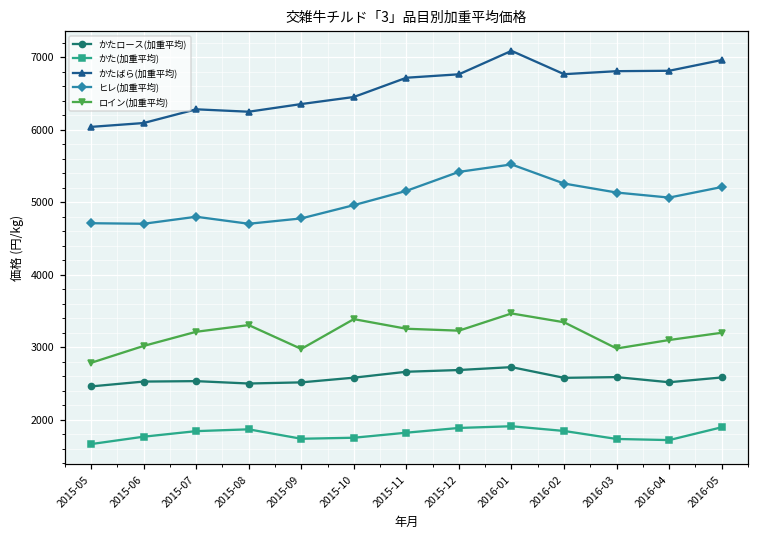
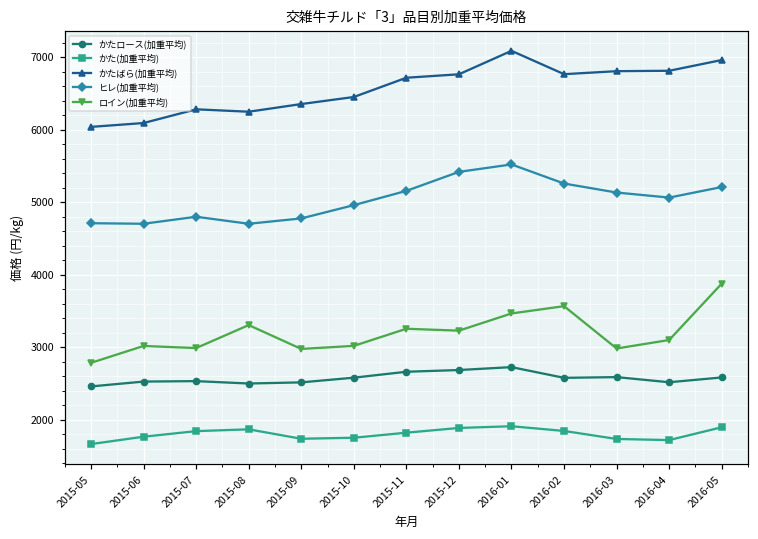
  {
    "ロイン(加重平均)": {
      "2015-05": 2800,
      "2015-06": 3000,
-     "2015-07": 3200,
+     "2015-07": 3000,
      "2015-08": 3300,
      "2015-09": 3000,
-     "2015-10": 3400,
+     "2015-10": 3000,
      "2015-11": 3300,
      "2015-12": 3200,
      "2016-01": 3500,
-     "2016-02": 3300,
+     "2016-02": 3600,
      "2016-03": 3000,
      "2016-04": 3100,
-     "2016-05": 3200
+     "2016-05": 3900
    }
  }
